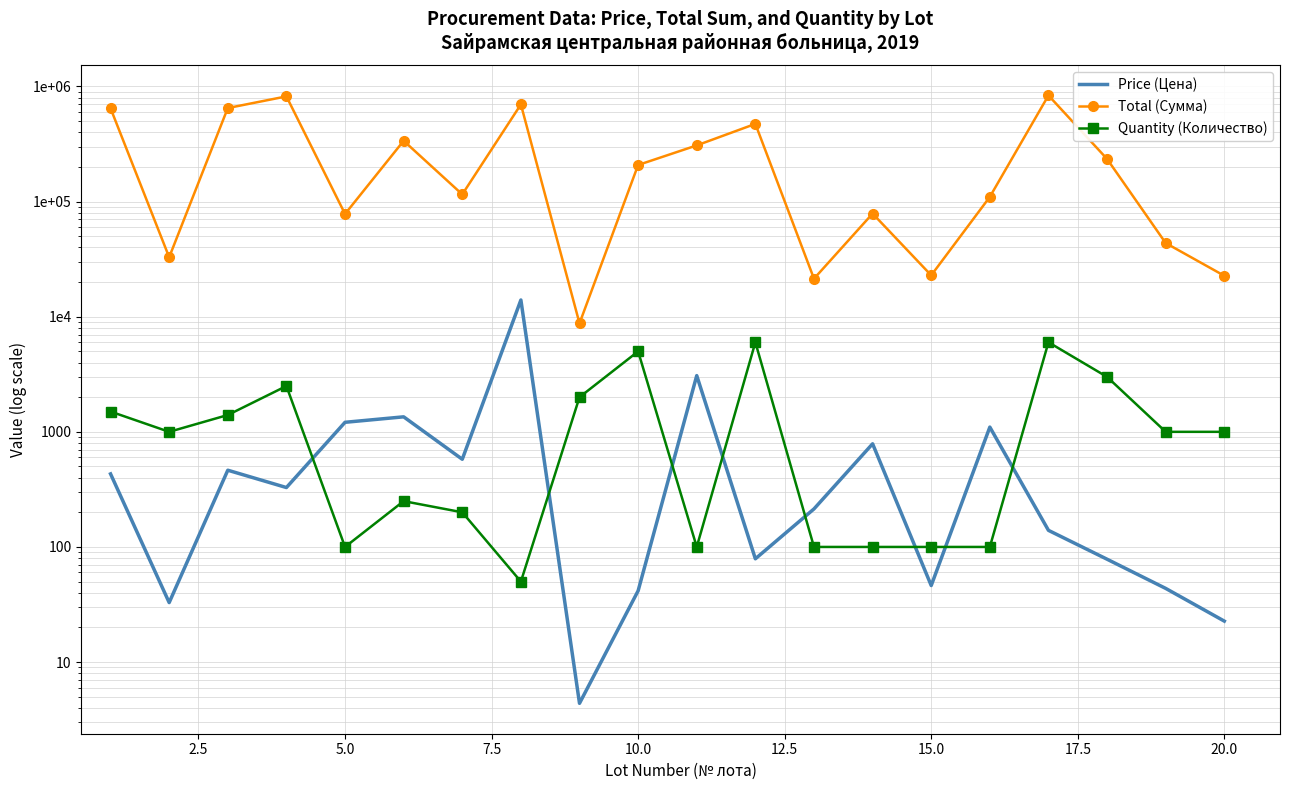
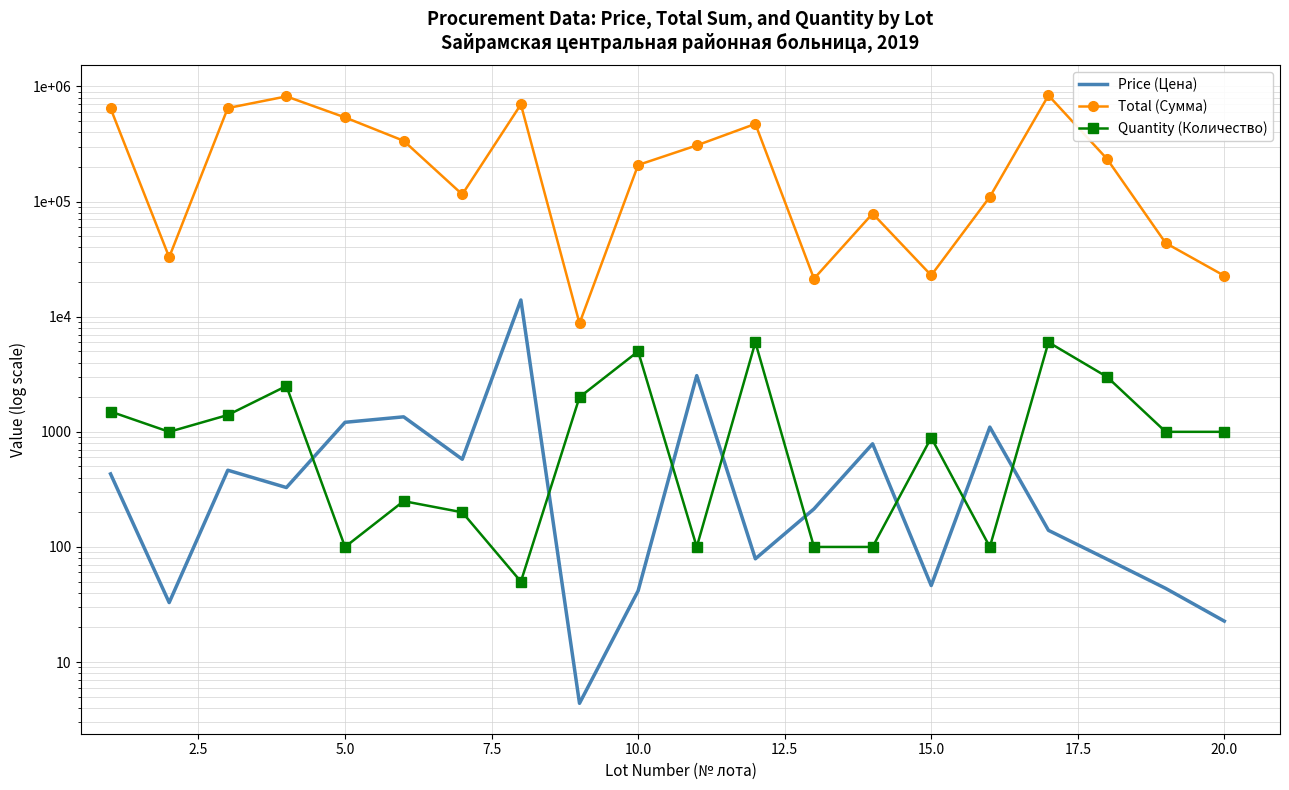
  {
    "Price (Цена)": {
      "5.0": 1200,
      "10.0": 42,
      "15.0": 46,
      "20.0": 23
    },
    "Total (Сумма)": {
-     "5.0": 80000,
+     "5.0": 500000,
      "10.0": 210000,
      "15.0": 23000,
      "20.0": 23000
    },
    "Quantity (Количество)": {
      "5.0": 100,
      "10.0": 5000,
-     "15.0": 100,
+     "15.0": 900,
      "20.0": 1000
    }
  }
